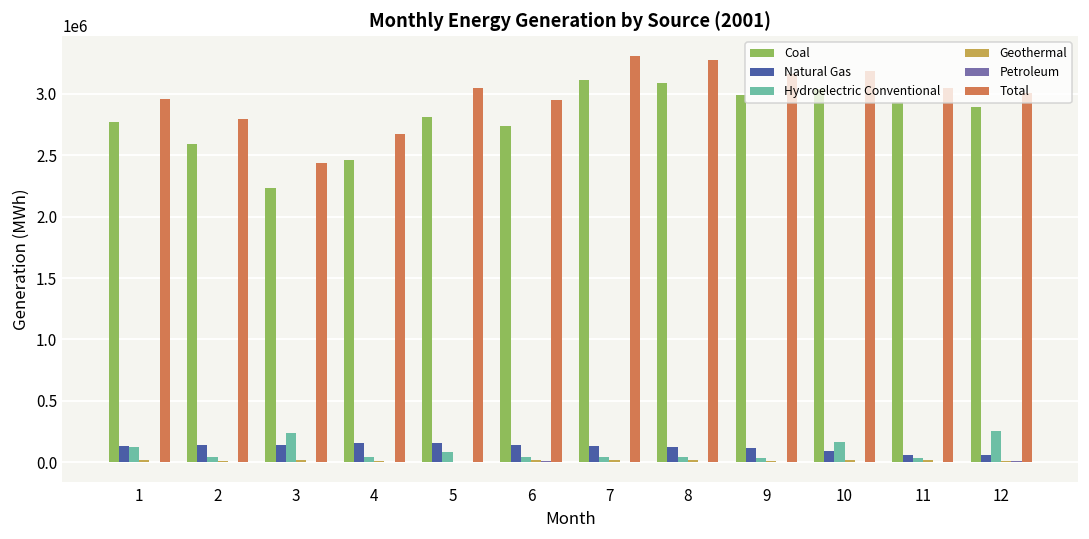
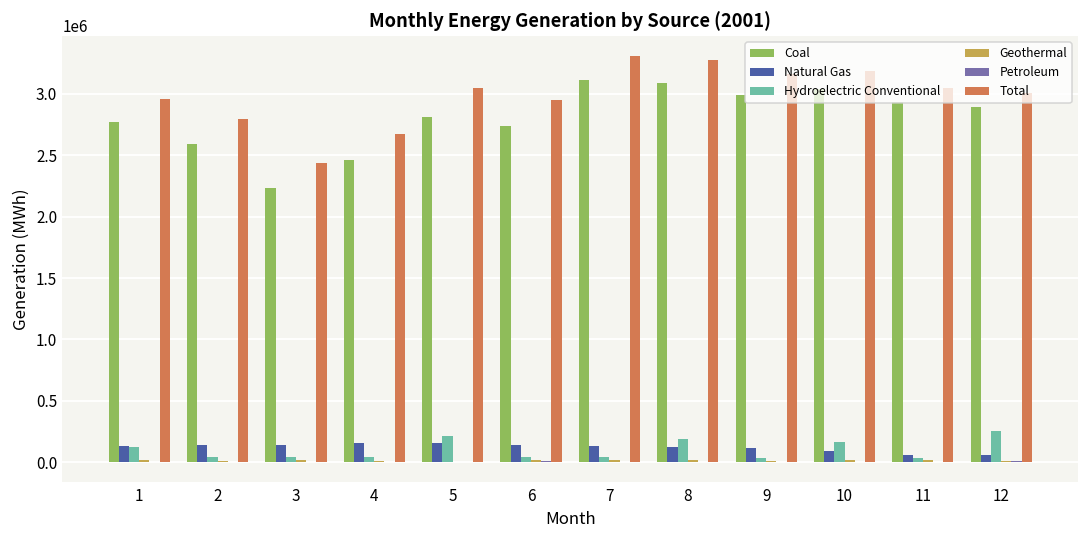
  {
    "Hydroelectric Conventional": {
      "1": 120000,
      "2": 40000,
-     "3": 240000,
+     "3": 40000,
      "4": 40000,
-     "5": 80000,
+     "5": 220000,
      "6": 50000,
      "7": 40000,
-     "8": 40000,
+     "8": 190000,
      "9": 40000,
      "10": 160000,
      "11": 30000,
      "12": 260000
    }
  }
